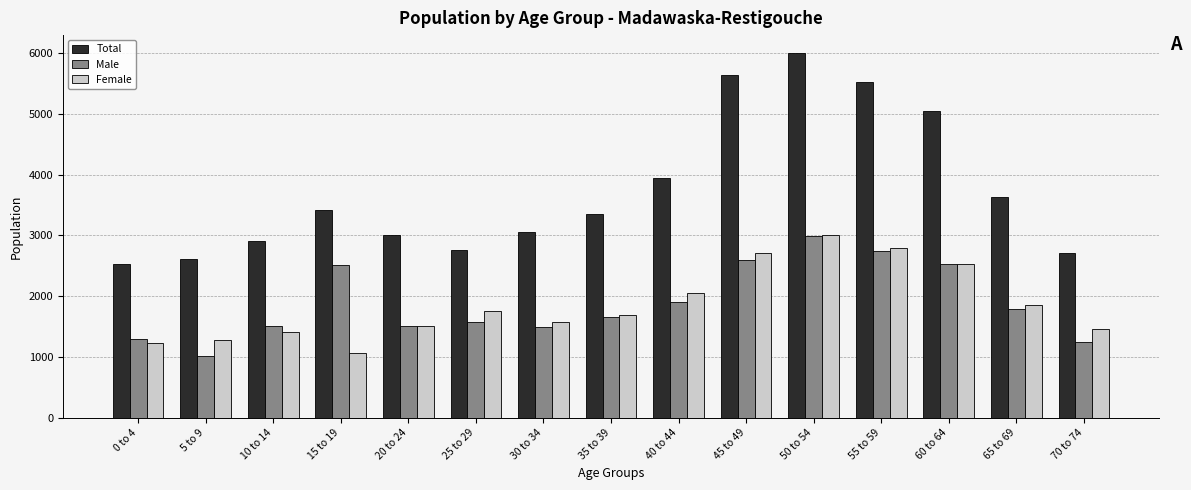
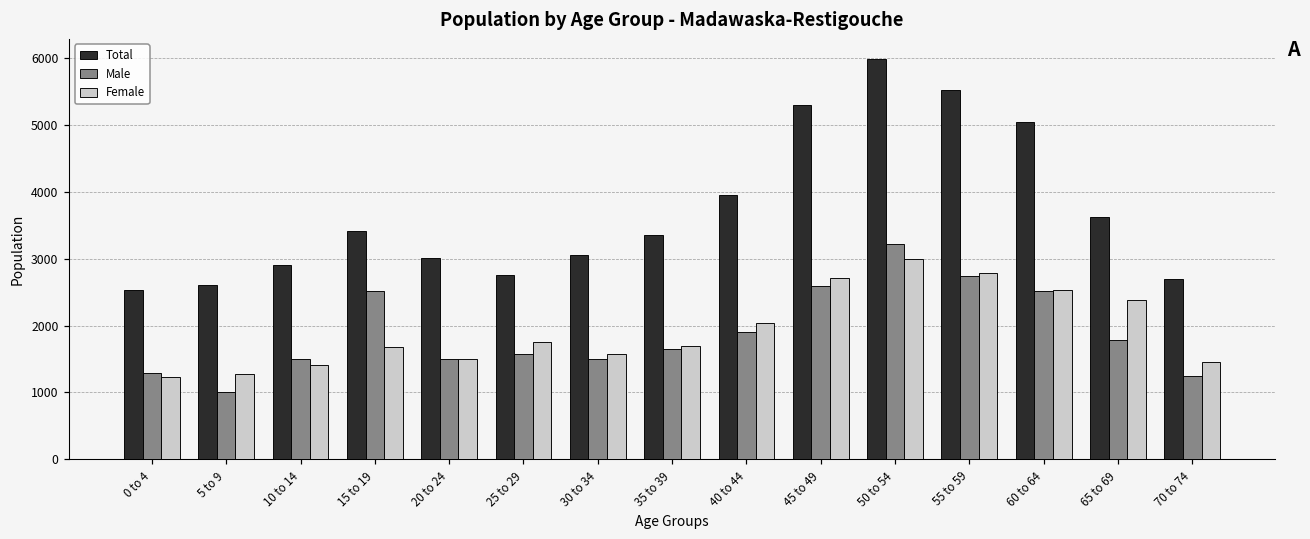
  {
    "Total": {
      "0 to 4": 2500,
      "5 to 9": 2600,
      "10 to 14": 2900,
      "15 to 19": 3400,
      "20 to 24": 3000,
      "25 to 29": 2800,
      "30 to 34": 3100,
      "35 to 39": 3400,
      "40 to 44": 4000,
-     "45 to 49": 5600,
+     "45 to 49": 5300,
      "50 to 54": 6000,
      "55 to 59": 5500,
      "60 to 64": 5100,
      "65 to 69": 3600,
      "70 to 74": 2700
    },
    "Male": {
      "0 to 4": 1300,
      "5 to 9": 1000,
      "10 to 14": 1500,
      "15 to 19": 2500,
      "20 to 24": 1500,
      "25 to 29": 1600,
      "30 to 34": 1500,
      "35 to 39": 1700,
      "40 to 44": 1900,
      "45 to 49": 2600,
-     "50 to 54": 3000,
+     "50 to 54": 3200,
      "55 to 59": 2700,
      "60 to 64": 2500,
      "65 to 69": 1800,
      "70 to 74": 1300
    },
    "Female": {
      "0 to 4": 1200,
      "5 to 9": 1300,
      "10 to 14": 1400,
-     "15 to 19": 1100,
+     "15 to 19": 1700,
      "20 to 24": 1500,
      "25 to 29": 1800,
      "30 to 34": 1600,
      "35 to 39": 1700,
      "40 to 44": 2000,
      "45 to 49": 2700,
      "50 to 54": 3000,
      "55 to 59": 2800,
      "60 to 64": 2500,
-     "65 to 69": 1800,
+     "65 to 69": 2400,
      "70 to 74": 1500
    }
  }
